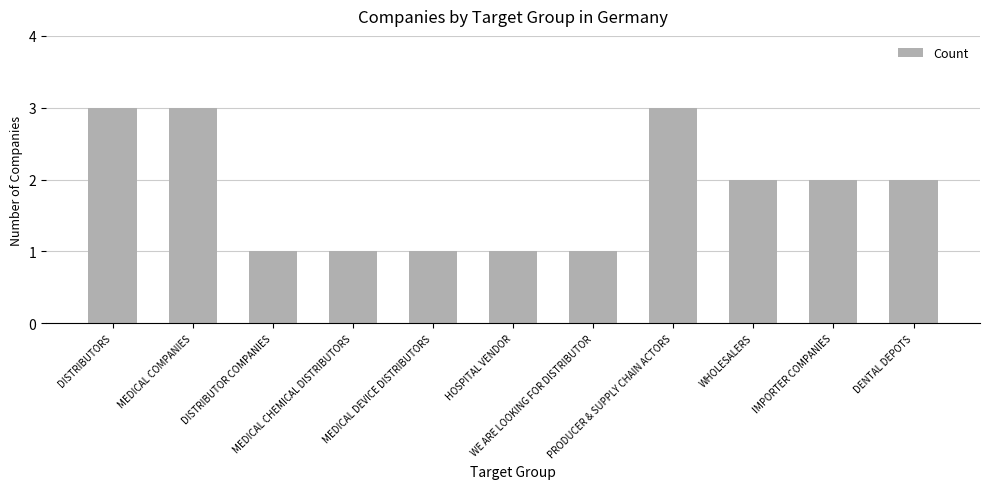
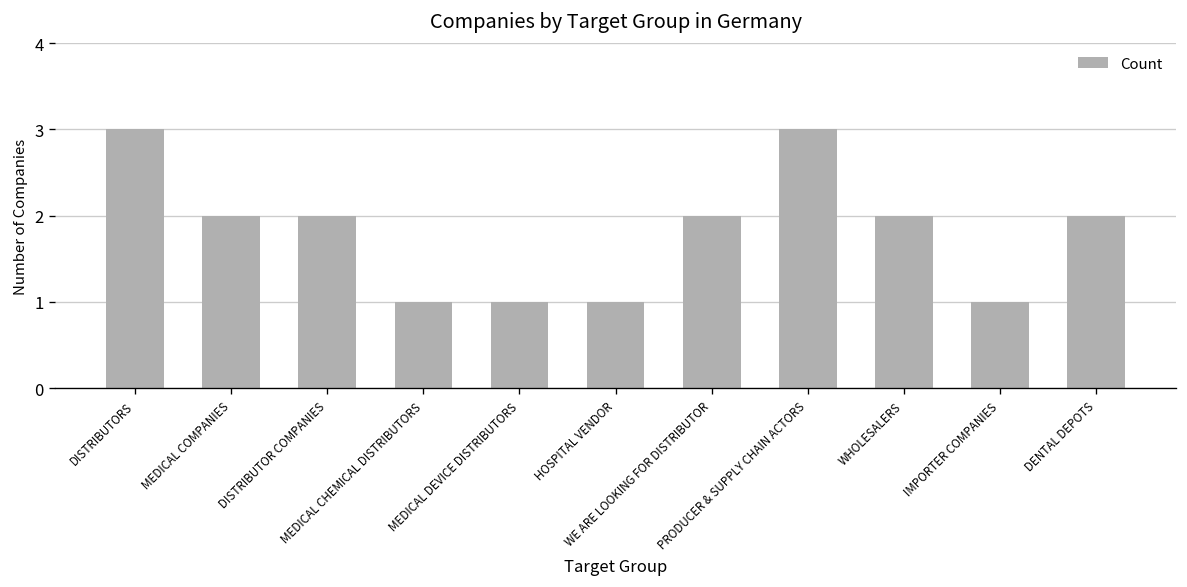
  {
    "DISTRIBUTORS": 3,
-   "MEDICAL COMPANIES": 3,
-   "DISTRIBUTOR COMPANIES": 1,
+   "MEDICAL COMPANIES": 2,
+   "DISTRIBUTOR COMPANIES": 2,
    "MEDICAL CHEMICAL DISTRIBUTORS": 1,
    "MEDICAL DEVICE DISTRIBUTORS": 1,
    "HOSPITAL VENDOR": 1,
-   "WE ARE LOOKING FOR DISTRIBUTOR": 1,
+   "WE ARE LOOKING FOR DISTRIBUTOR": 2,
    "PRODUCER & SUPPLY CHAIN ACTORS": 3,
    "WHOLESALERS": 2,
-   "IMPORTER COMPANIES": 2,
+   "IMPORTER COMPANIES": 1,
    "DENTAL DEPOTS": 2
  }
